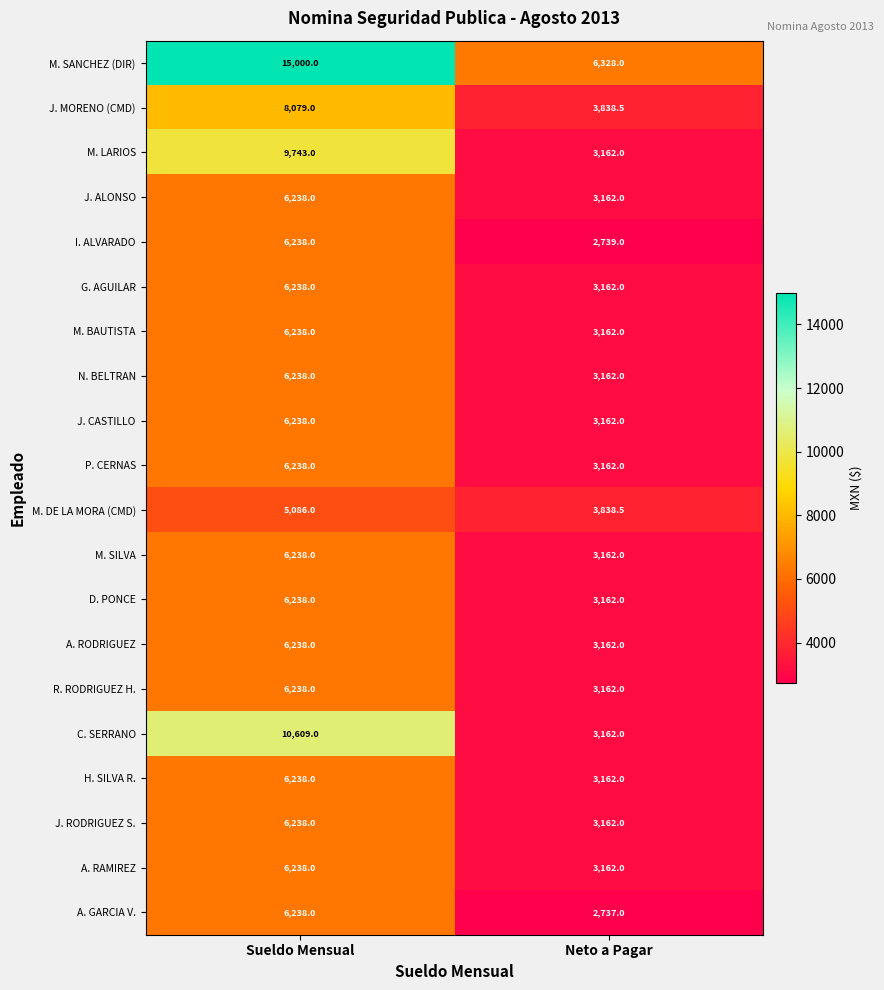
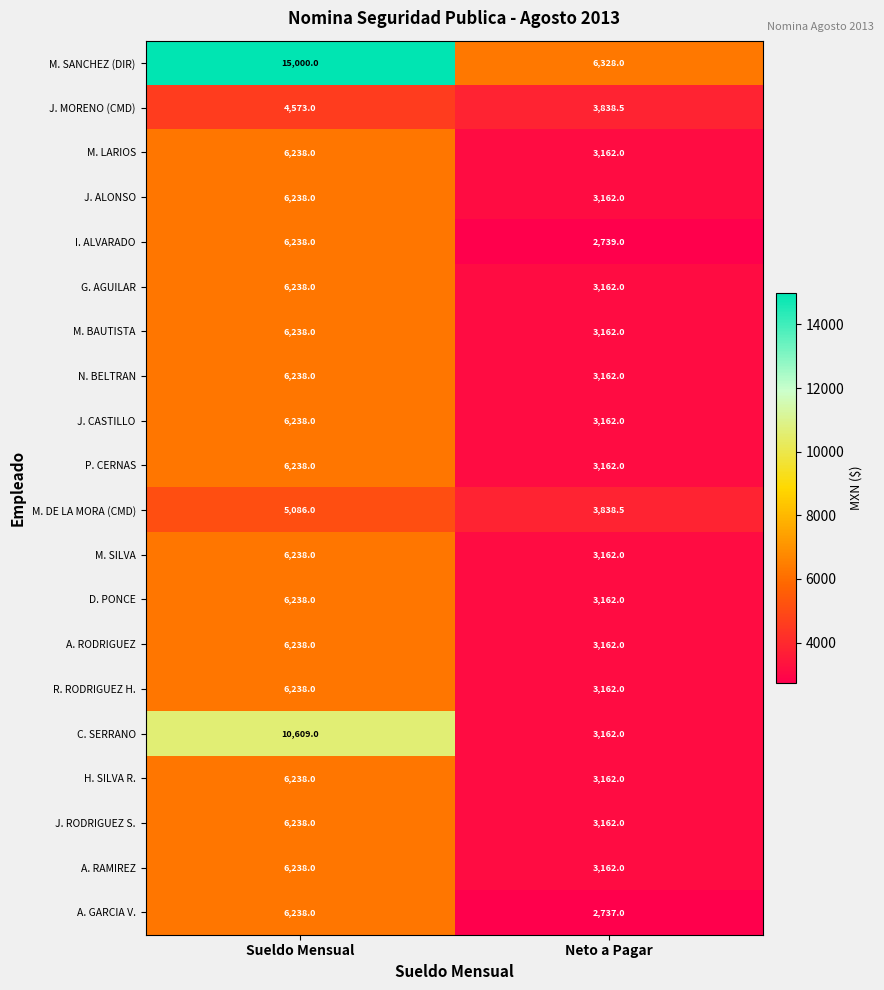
  {
    "M. SANCHEZ (DIR)": {
      "Sueldo Mensual": "15,000.0",
      "Neto a Pagar": "6,328.0"
    },
    "J. MORENO (CMD)": {
-     "Sueldo Mensual": "8,079.0",
+     "Sueldo Mensual": "4,573.0",
      "Neto a Pagar": "3,838.5"
    },
    "M. LARIOS": {
-     "Sueldo Mensual": "9,743.0",
+     "Sueldo Mensual": "6,238.0",
      "Neto a Pagar": "3,162.0"
    },
    "J. ALONSO": {
      "Sueldo Mensual": "6,238.0",
      "Neto a Pagar": "3,162.0"
    },
    "I. ALVARADO": {
      "Sueldo Mensual": "6,238.0",
      "Neto a Pagar": "2,739.0"
    },
    "G. AGUILAR": {
      "Sueldo Mensual": "6,238.0",
      "Neto a Pagar": "3,162.0"
    },
    "M. BAUTISTA": {
      "Sueldo Mensual": "6,238.0",
      "Neto a Pagar": "3,162.0"
    },
    "N. BELTRAN": {
      "Sueldo Mensual": "6,238.0",
      "Neto a Pagar": "3,162.0"
    },
    "J. CASTILLO": {
      "Sueldo Mensual": "6,238.0",
      "Neto a Pagar": "3,162.0"
    },
    "P. CERNAS": {
      "Sueldo Mensual": "6,238.0",
      "Neto a Pagar": "3,162.0"
    },
    "M. DE LA MORA (CMD)": {
      "Sueldo Mensual": "5,086.0",
      "Neto a Pagar": "3,838.5"
    },
    "M. SILVA": {
      "Sueldo Mensual": "6,238.0",
      "Neto a Pagar": "3,162.0"
    },
    "D. PONCE": {
      "Sueldo Mensual": "6,238.0",
      "Neto a Pagar": "3,162.0"
    },
    "A. RODRIGUEZ": {
      "Sueldo Mensual": "6,238.0",
      "Neto a Pagar": "3,162.0"
    },
    "R. RODRIGUEZ H.": {
      "Sueldo Mensual": "6,238.0",
      "Neto a Pagar": "3,162.0"
    },
    "C. SERRANO": {
      "Sueldo Mensual": "10,609.0",
      "Neto a Pagar": "3,162.0"
    },
    "H. SILVA R.": {
      "Sueldo Mensual": "6,238.0",
      "Neto a Pagar": "3,162.0"
    },
    "J. RODRIGUEZ S.": {
      "Sueldo Mensual": "6,238.0",
      "Neto a Pagar": "3,162.0"
    },
    "A. RAMIREZ": {
      "Sueldo Mensual": "6,238.0",
      "Neto a Pagar": "3,162.0"
    },
    "A. GARCIA V.": {
      "Sueldo Mensual": "6,238.0",
      "Neto a Pagar": "2,737.0"
    }
  }
